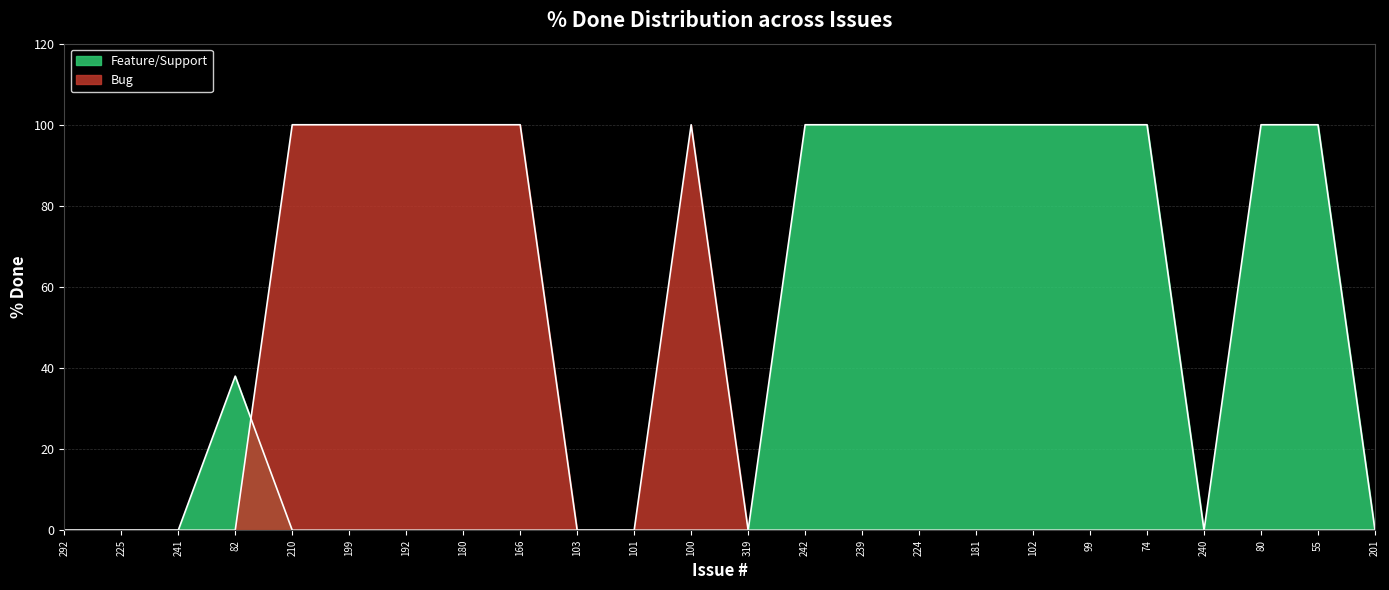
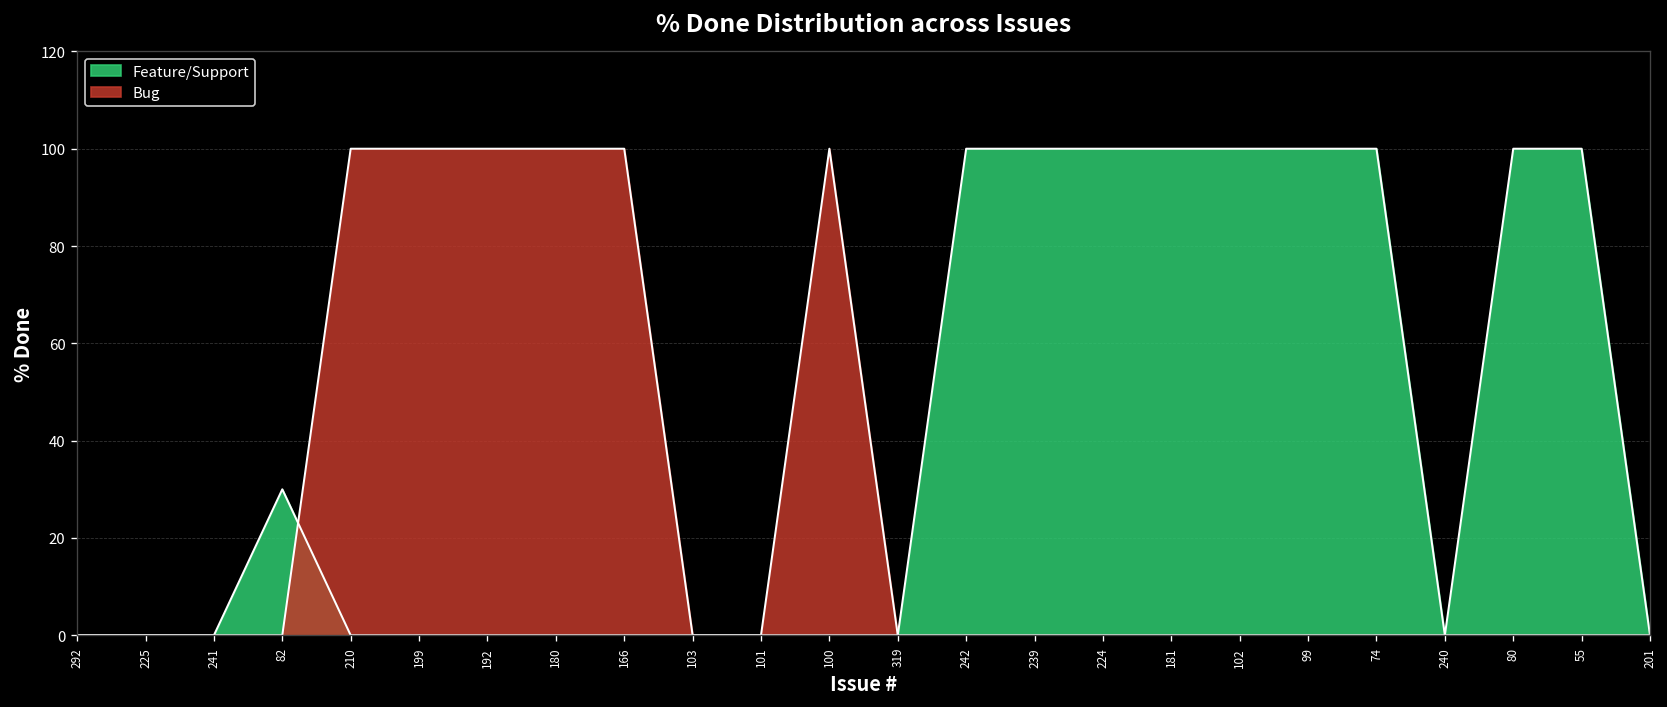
  {
    "Feature/Support": {
-     "82": 38,
+     "82": 30,
      "210": 0,
      "199": 0,
      "192": 0,
      "180": 0,
      "166": 0,
      "100": 0,
      "242": 100,
      "239": 100,
      "224": 100,
      "181": 100,
      "102": 100,
      "99": 100,
      "74": 100,
      "80": 100,
      "55": 100
    },
    "Bug": {
      "82": 0,
      "210": 100,
      "199": 100,
      "192": 100,
      "180": 100,
      "166": 100,
      "100": 100,
      "242": 0,
      "239": 0,
      "224": 0,
      "181": 0,
      "102": 0,
      "99": 0,
      "74": 0,
      "80": 0,
      "55": 0
    }
  }
